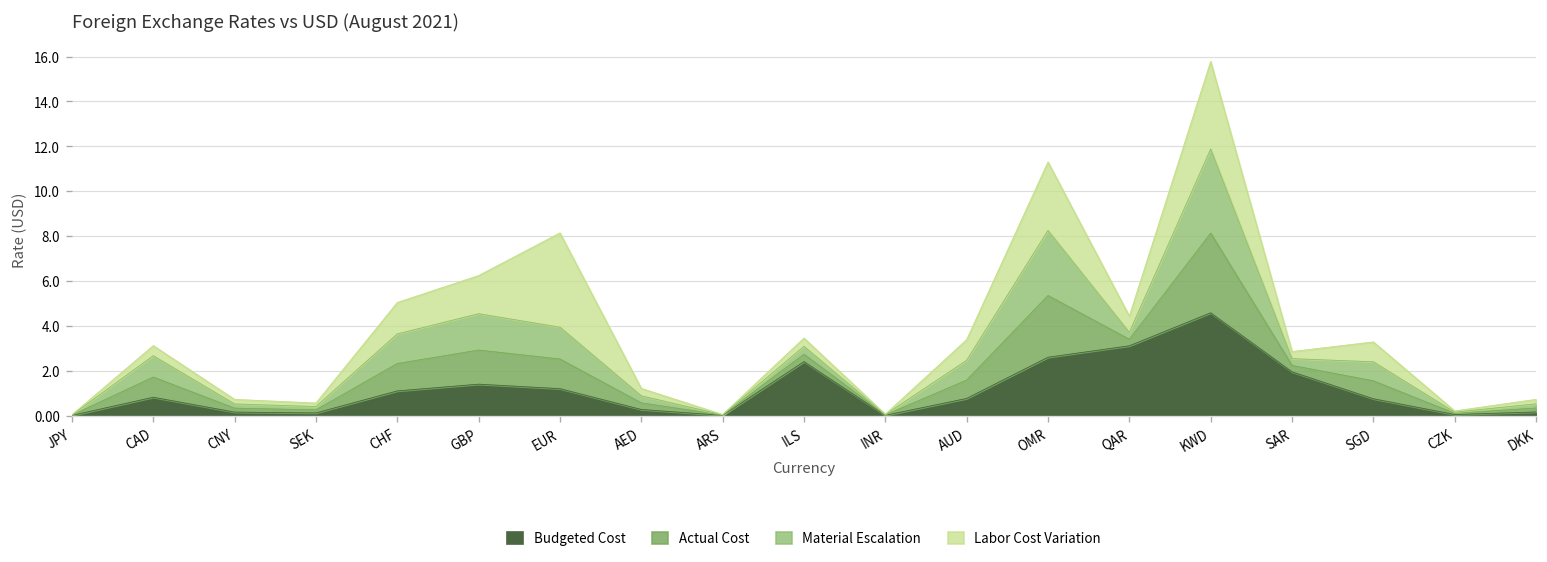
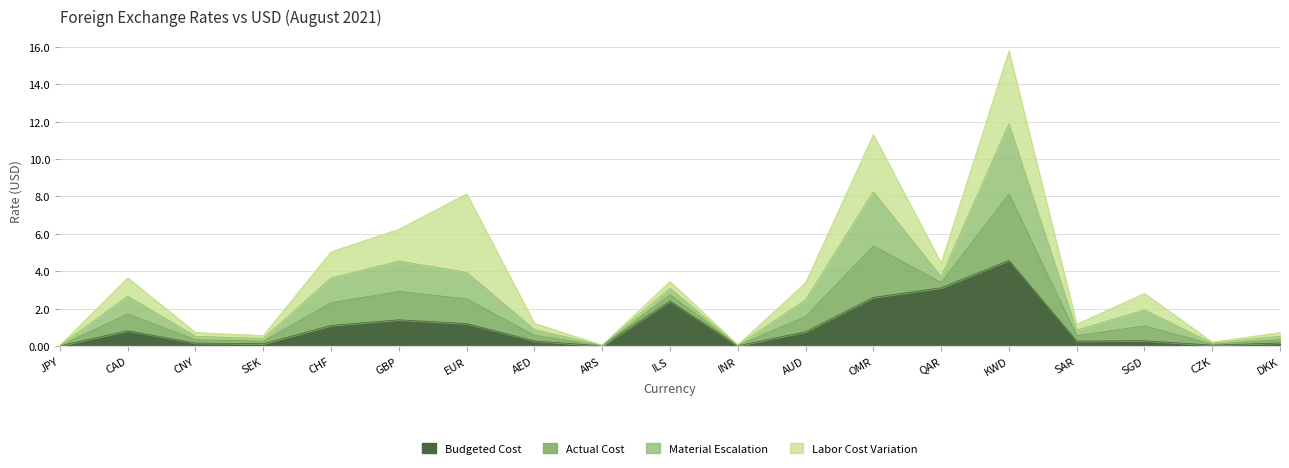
  {
    "Budgeted Cost": {
      "CAD": 0.8,
      "CNY": 0.2,
      "SEK": 0.1,
      "CHF": 1.1,
      "GBP": 1.4,
      "EUR": 1.2,
      "AED": 0.3,
      "ILS": 2.4,
      "AUD": 0.8,
      "OMR": 2.6,
      "QAR": 3.1,
      "KWD": 4.6,
-     "SAR": 2.0,
-     "SGD": 0.8,
+     "SAR": 0.3,
+     "SGD": 0.3,
      "DKK": 0.2
    },
    "Labor Cost Variation": {
-     "CAD": 0.5,
+     "CAD": 1.0,
      "CNY": 0.2,
      "SEK": 0.2,
      "CHF": 1.4,
      "GBP": 1.7,
      "EUR": 4.2,
      "AED": 0.3,
      "ILS": 0.4,
      "AUD": 0.9,
      "OMR": 3.1,
      "QAR": 0.7,
      "KWD": 3.9,
      "SAR": 0.3,
      "SGD": 0.9,
      "DKK": 0.2
    }
  }
